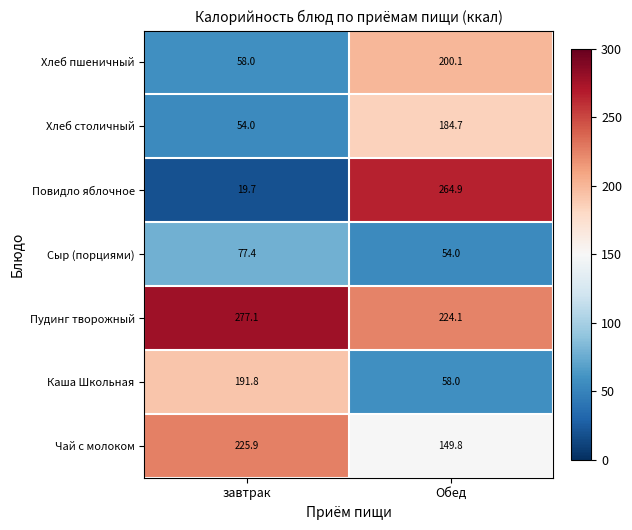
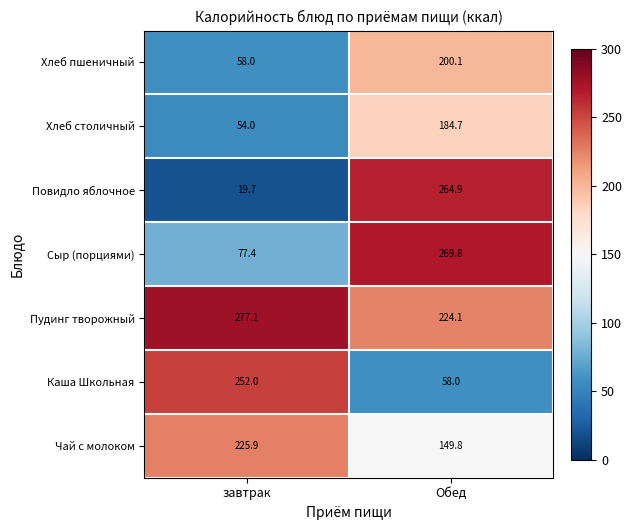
  {
    "Хлеб пшеничный": {
      "завтрак": 58.0,
      "Обед": 200.1
    },
    "Хлеб столичный": {
      "завтрак": 54.0,
      "Обед": 184.7
    },
    "Повидло яблочное": {
      "завтрак": 19.7,
      "Обед": 264.9
    },
    "Сыр (порциями)": {
      "завтрак": 77.4,
-     "Обед": 54.0
+     "Обед": 269.8
    },
    "Пудинг творожный": {
      "завтрак": 277.1,
      "Обед": 224.1
    },
    "Каша Школьная": {
-     "завтрак": 191.8,
+     "завтрак": 252.0,
      "Обед": 58.0
    },
    "Чай с молоком": {
      "завтрак": 225.9,
      "Обед": 149.8
    }
  }
